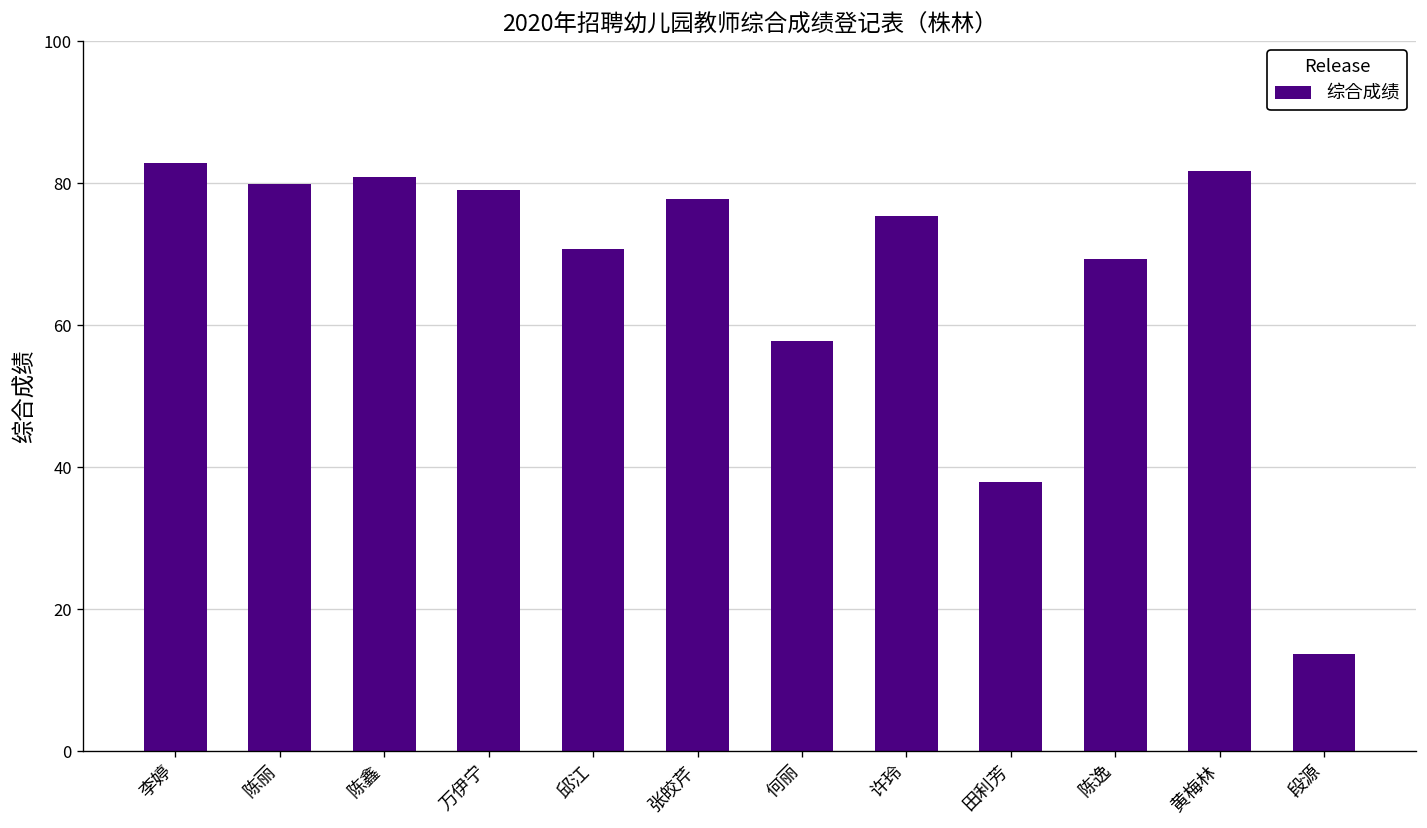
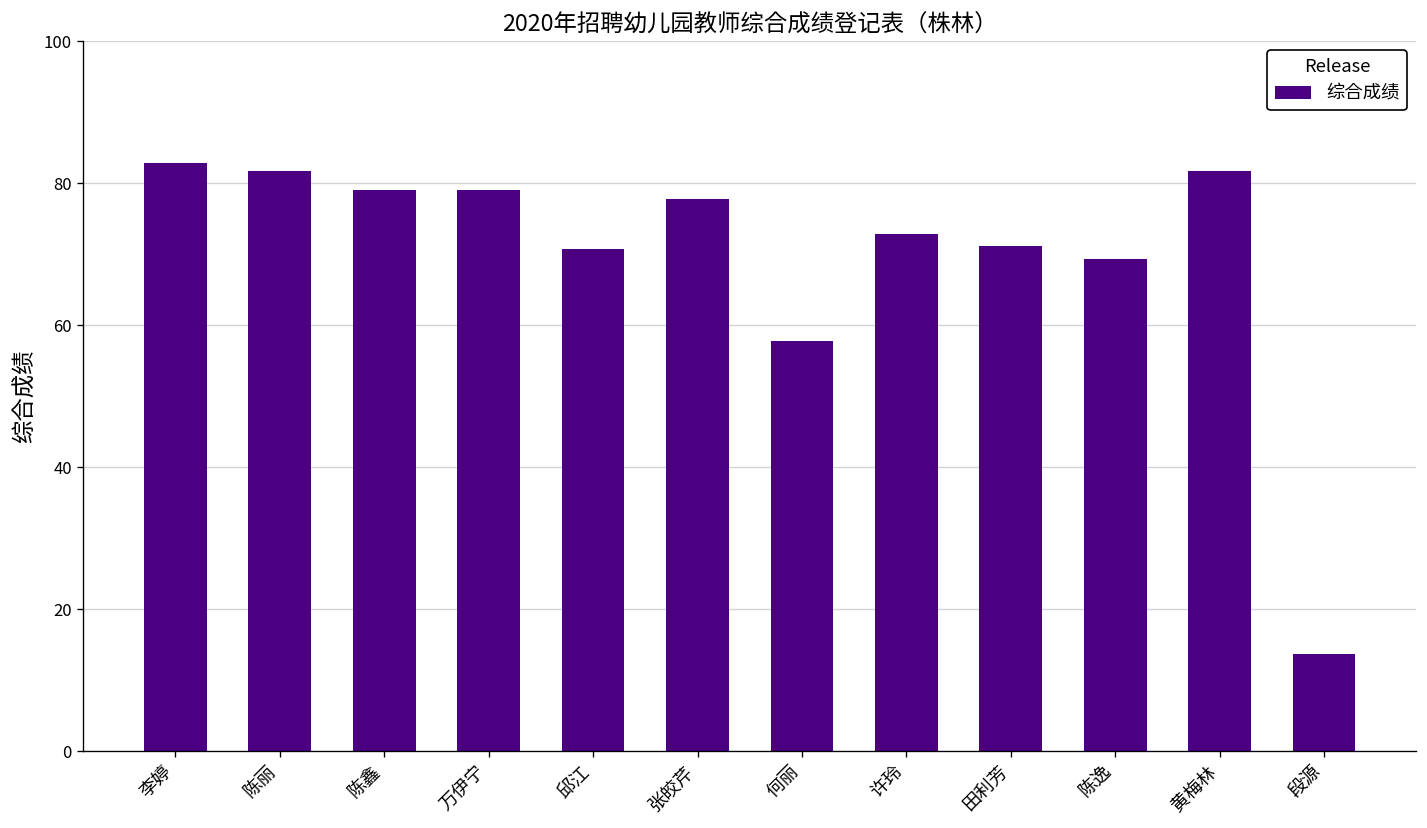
  {
    "李婷": 83,
-   "陈丽": 80,
-   "陈鑫": 81,
+   "陈丽": 82,
+   "陈鑫": 79,
    "万伊宁": 79,
    "邱江": 71,
    "张皎芹": 78,
    "何丽": 58,
-   "许玲": 75,
-   "田利芳": 38,
+   "许玲": 73,
+   "田利芳": 71,
    "陈逸": 69,
    "黄梅林": 82,
    "段源": 14
  }
